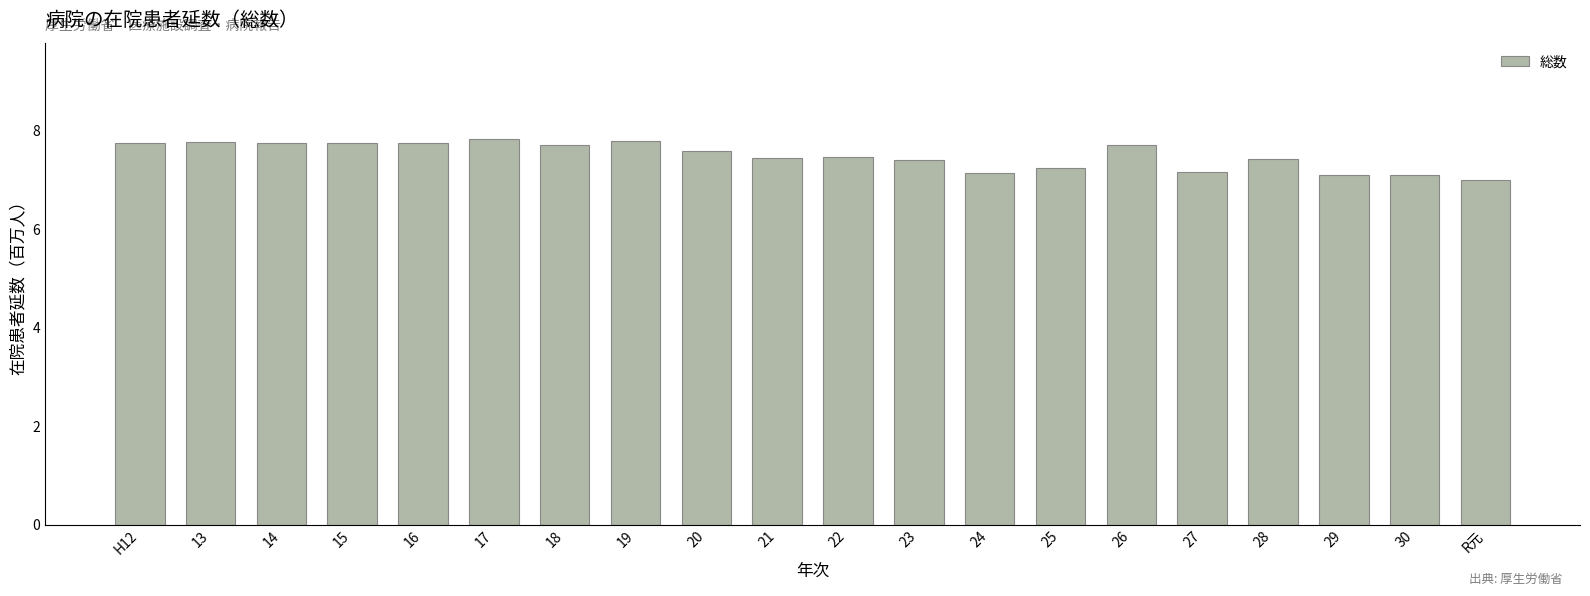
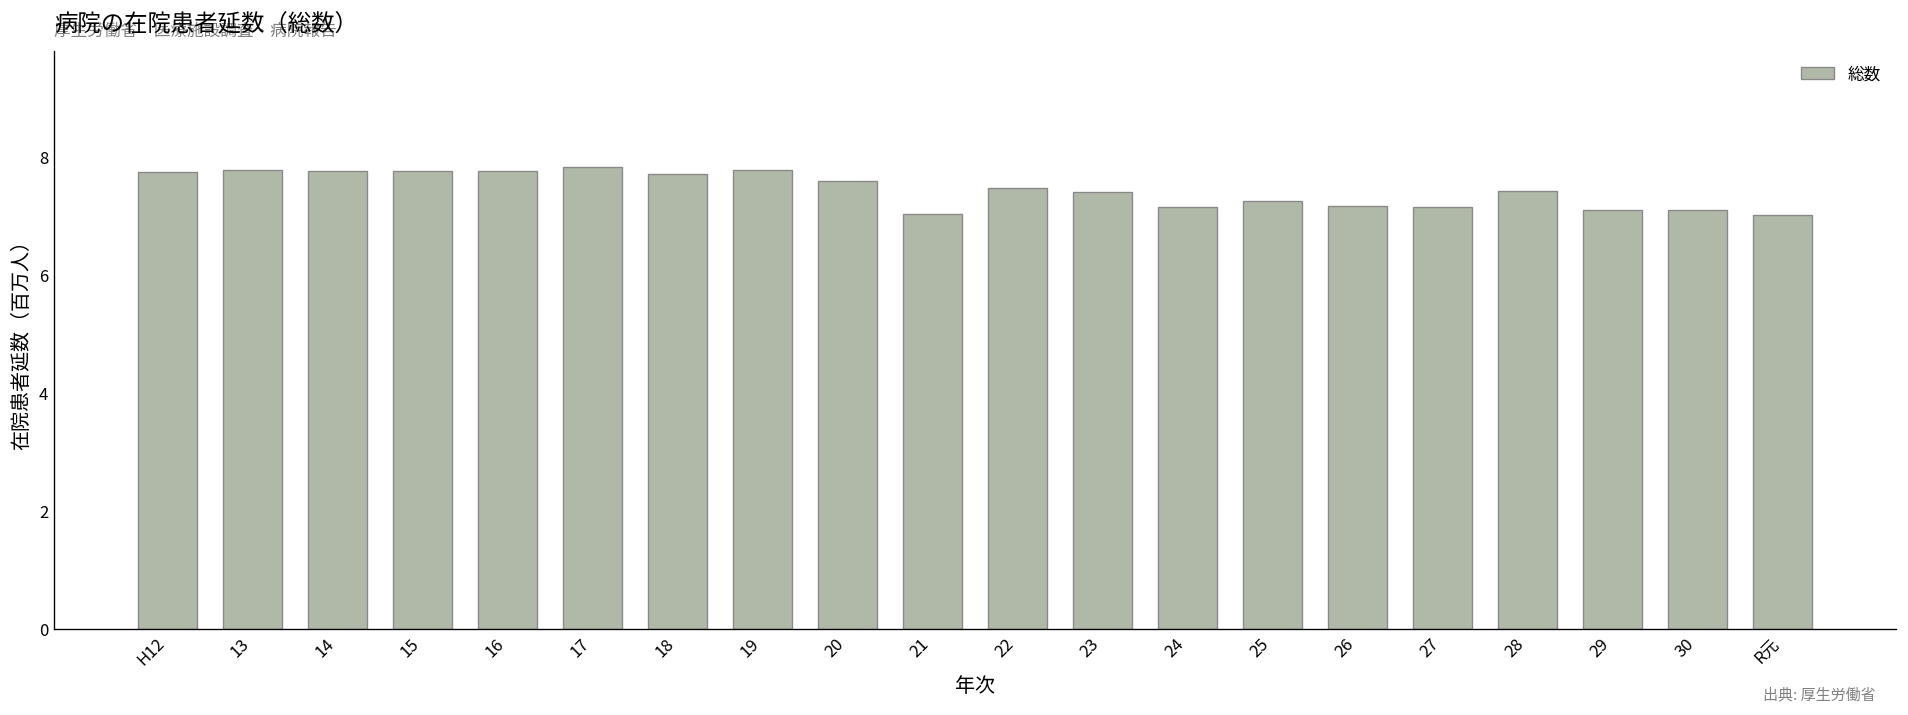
  {
    "H12": 7.7,
    "13": 7.8,
    "14": 7.8,
    "15": 7.8,
    "16": 7.8,
    "17": 7.8,
    "18": 7.7,
    "19": 7.8,
    "20": 7.6,
-   "21": 7.5,
+   "21": 7.0,
    "22": 7.5,
    "23": 7.4,
    "24": 7.2,
    "25": 7.3,
-   "26": 7.7,
+   "26": 7.2,
    "27": 7.2,
    "28": 7.4,
    "29": 7.1,
    "30": 7.1,
    "R元": 7.0
  }
